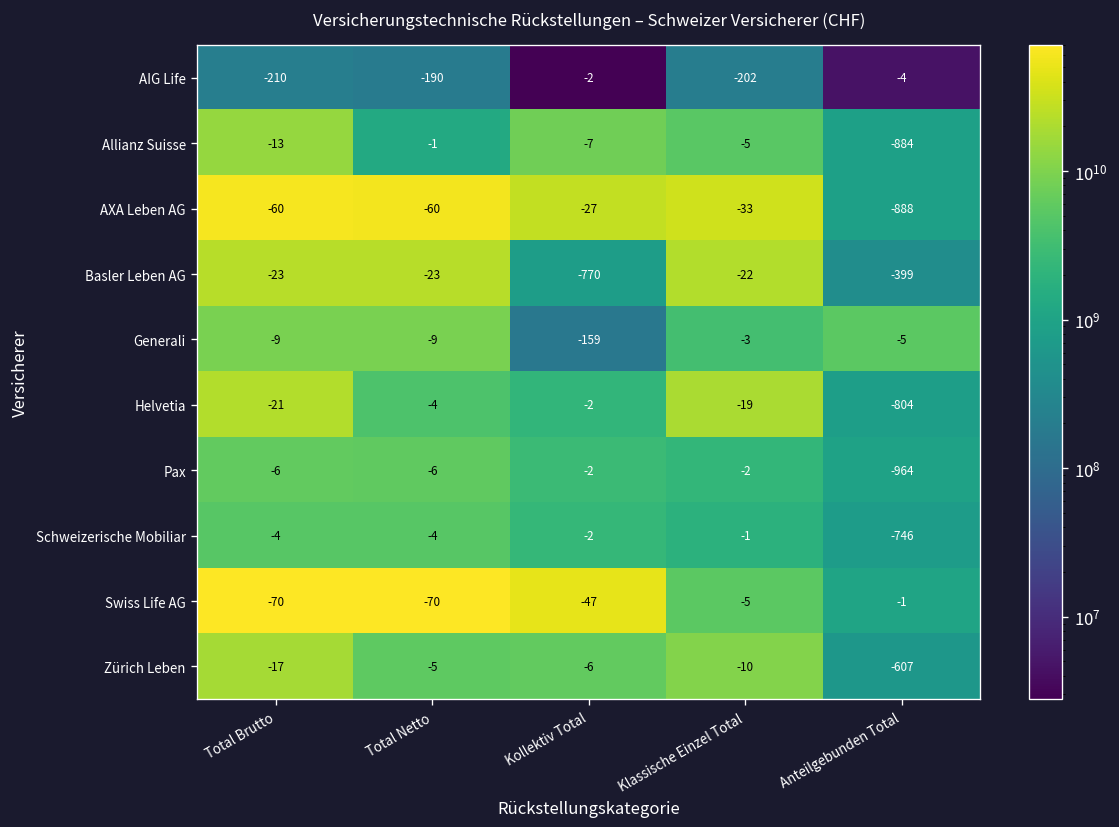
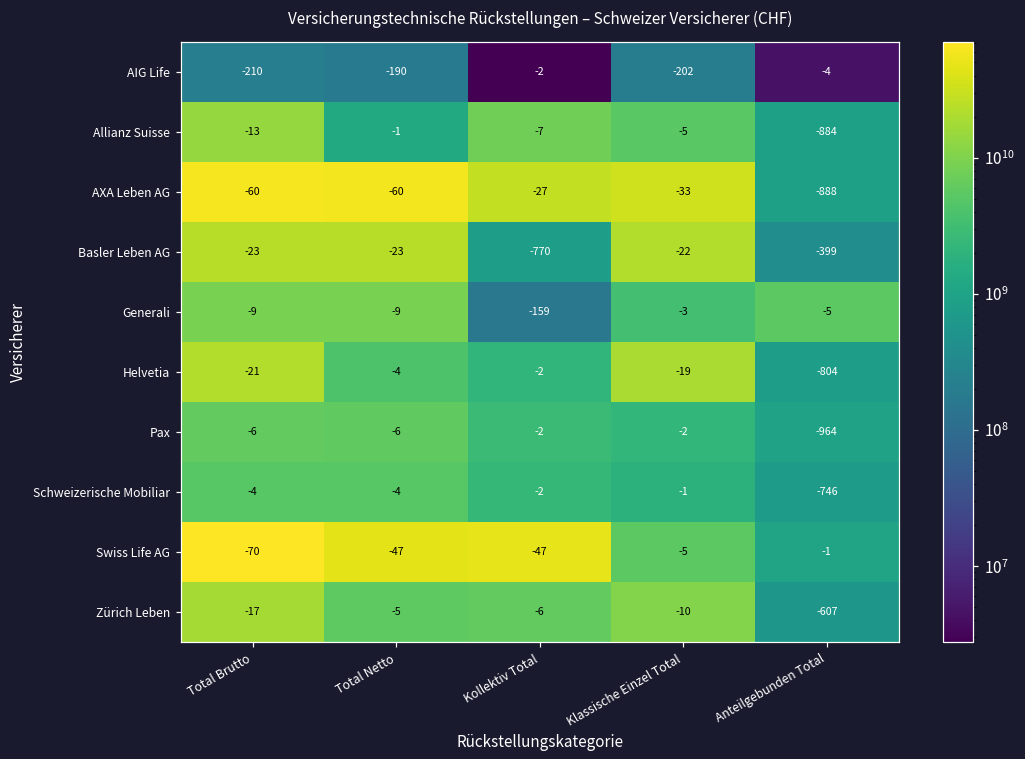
  {
    "AIG Life": {
      "Total Brutto": -210,
      "Total Netto": -190,
      "Kollektiv Total": -2,
      "Klassische Einzel Total": -202,
      "Anteilgebunden Total": -4
    },
    "Allianz Suisse": {
      "Total Brutto": -13,
      "Total Netto": -1,
      "Kollektiv Total": -7,
      "Klassische Einzel Total": -5,
      "Anteilgebunden Total": -884
    },
    "AXA Leben AG": {
      "Total Brutto": -60,
      "Total Netto": -60,
      "Kollektiv Total": -27,
      "Klassische Einzel Total": -33,
      "Anteilgebunden Total": -888
    },
    "Basler Leben AG": {
      "Total Brutto": -23,
      "Total Netto": -23,
      "Kollektiv Total": -770,
      "Klassische Einzel Total": -22,
      "Anteilgebunden Total": -399
    },
    "Generali": {
      "Total Brutto": -9,
      "Total Netto": -9,
      "Kollektiv Total": -159,
      "Klassische Einzel Total": -3,
      "Anteilgebunden Total": -5
    },
    "Helvetia": {
      "Total Brutto": -21,
      "Total Netto": -4,
      "Kollektiv Total": -2,
      "Klassische Einzel Total": -19,
      "Anteilgebunden Total": -804
    },
    "Pax": {
      "Total Brutto": -6,
      "Total Netto": -6,
      "Kollektiv Total": -2,
      "Klassische Einzel Total": -2,
      "Anteilgebunden Total": -964
    },
    "Schweizerische Mobiliar": {
      "Total Brutto": -4,
      "Total Netto": -4,
      "Kollektiv Total": -2,
      "Klassische Einzel Total": -1,
      "Anteilgebunden Total": -746
    },
    "Swiss Life AG": {
      "Total Brutto": -70,
-     "Total Netto": -70,
+     "Total Netto": -47,
      "Kollektiv Total": -47,
      "Klassische Einzel Total": -5,
      "Anteilgebunden Total": -1
    },
    "Zürich Leben": {
      "Total Brutto": -17,
      "Total Netto": -5,
      "Kollektiv Total": -6,
      "Klassische Einzel Total": -10,
      "Anteilgebunden Total": -607
    }
  }
